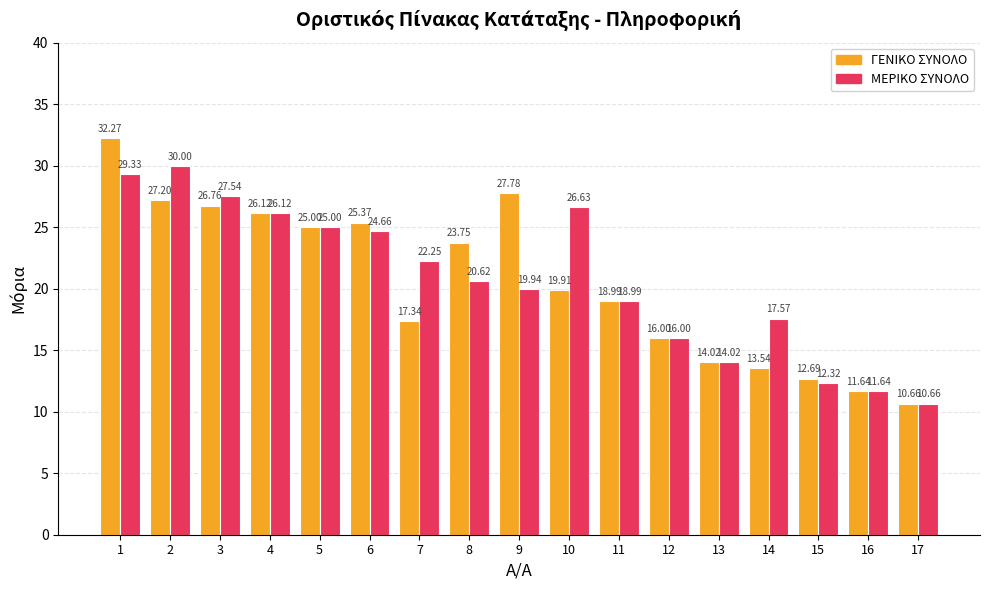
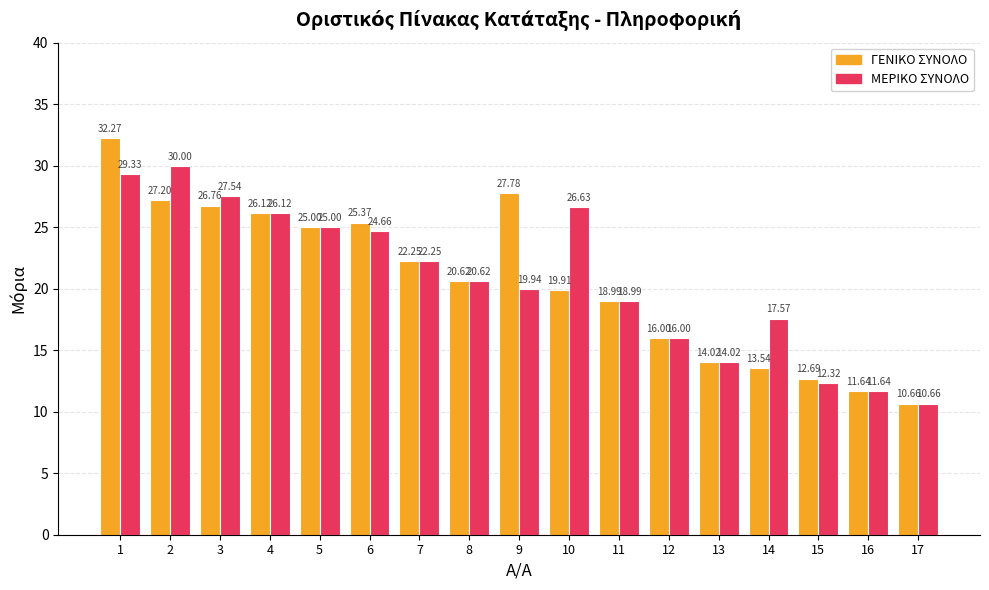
  {
    "ΓΕΝΙΚΟ ΣΥΝΟΛΟ": {
      "1": 32.27,
      "2": 27.20,
      "3": 26.76,
      "6": 25.37,
-     "7": 17.34,
-     "8": 23.75,
+     "7": 22.25,
+     "8": 20.62,
      "9": 27.78,
      "10": 19.91,
      "14": 13.54,
      "15": 12.69
    },
    "ΜΕΡΙΚΟ ΣΥΝΟΛΟ": {
      "1": 29.33,
      "2": 30.00,
      "3": 27.54,
      "6": 24.66,
      "9": 19.94,
      "10": 26.63,
      "14": 17.57,
      "15": 12.32
    }
  }
